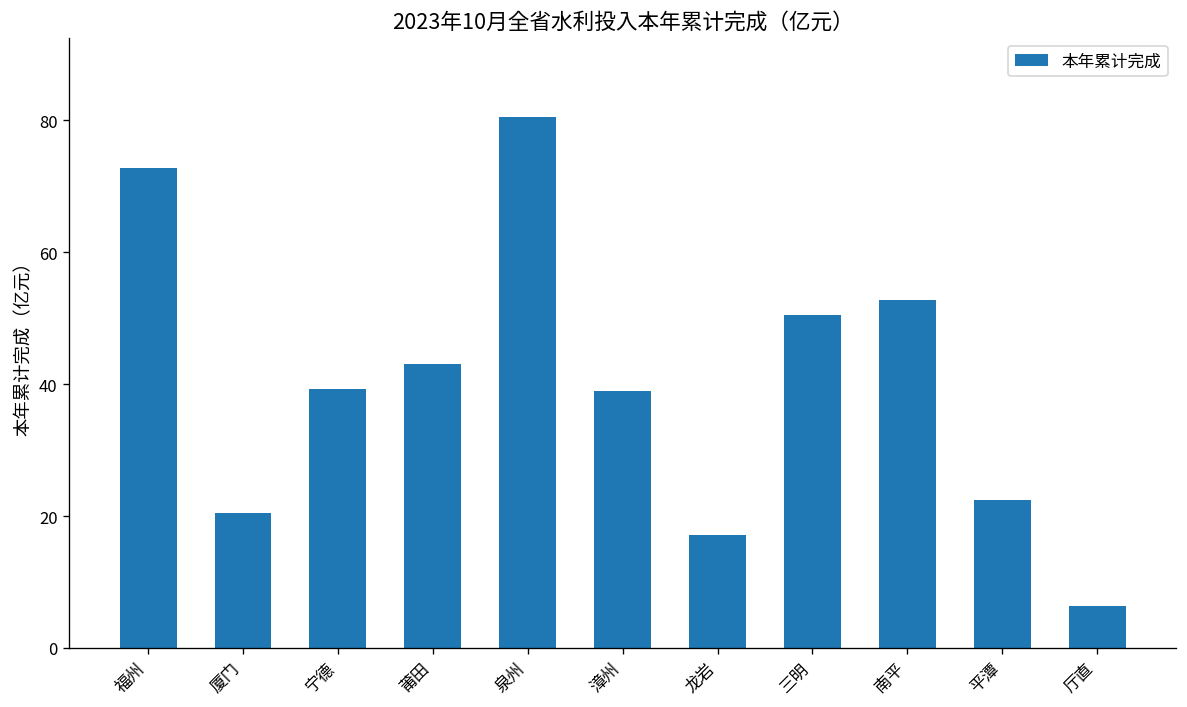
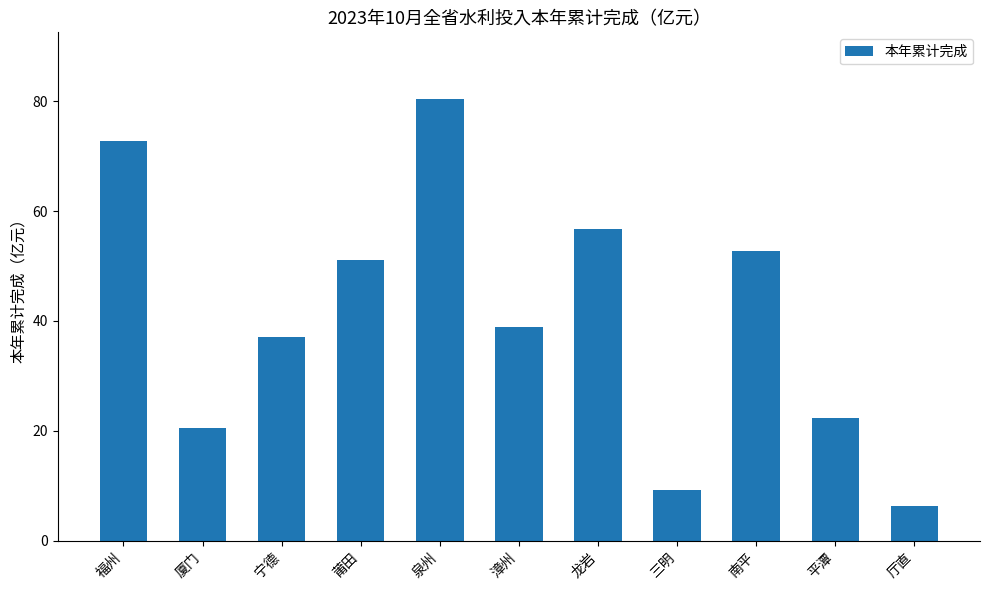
  {
    "福州": 73,
    "厦门": 21,
-   "宁德": 39,
-   "莆田": 43,
+   "宁德": 37,
+   "莆田": 51,
    "泉州": 80,
    "漳州": 39,
-   "龙岩": 17,
-   "三明": 50,
+   "龙岩": 57,
+   "三明": 9,
    "南平": 53,
    "平潭": 22,
    "厅直": 6
  }
